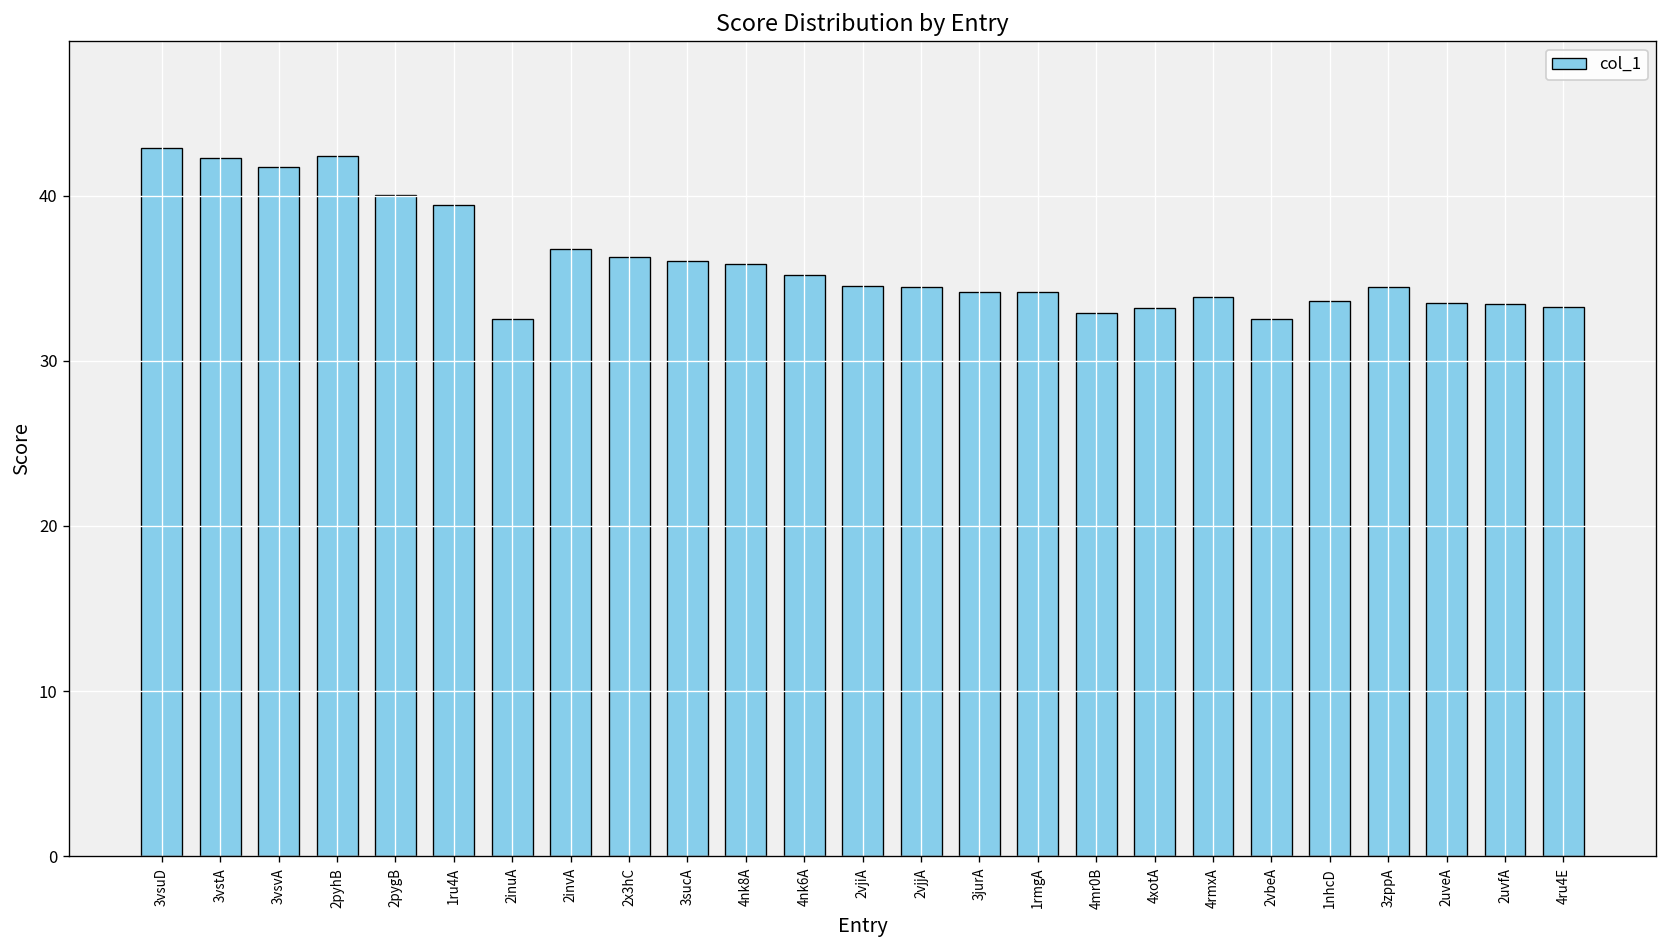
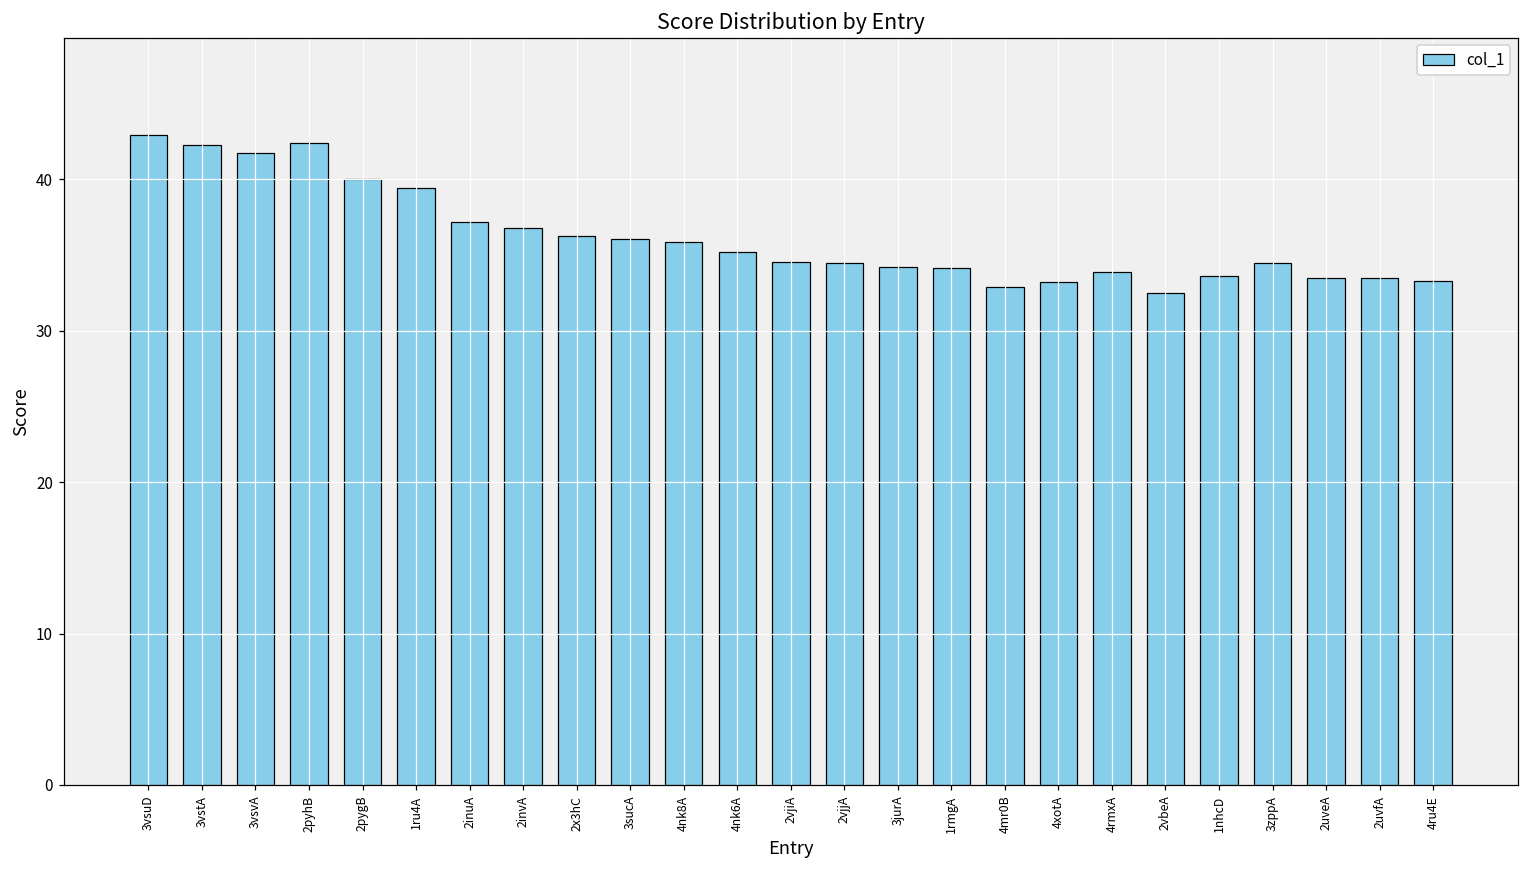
  {
    "3vsuD": 42.9,
    "3vstA": 42.3,
    "3vsvA": 41.8,
    "2pyhB": 42.4,
    "2pygB": 40.0,
    "1ru4A": 39.4,
-   "2inuA": 32.5,
+   "2inuA": 37.2,
    "2invA": 36.8,
    "2x3hC": 36.3,
    "3sucA": 36.1,
    "4nk8A": 35.8,
    "4nk6A": 35.2,
    "2vjiA": 34.6,
    "2vjjA": 34.4,
    "3jurA": 34.2,
    "1rmgA": 34.2,
    "4mr0B": 32.9,
    "4xotA": 33.2,
    "4rmxA": 33.9,
    "2vbeA": 32.5,
    "1nhcD": 33.6,
    "3zppA": 34.5,
    "2uveA": 33.5,
    "2uvfA": 33.5,
    "4ru4E": 33.3
  }
